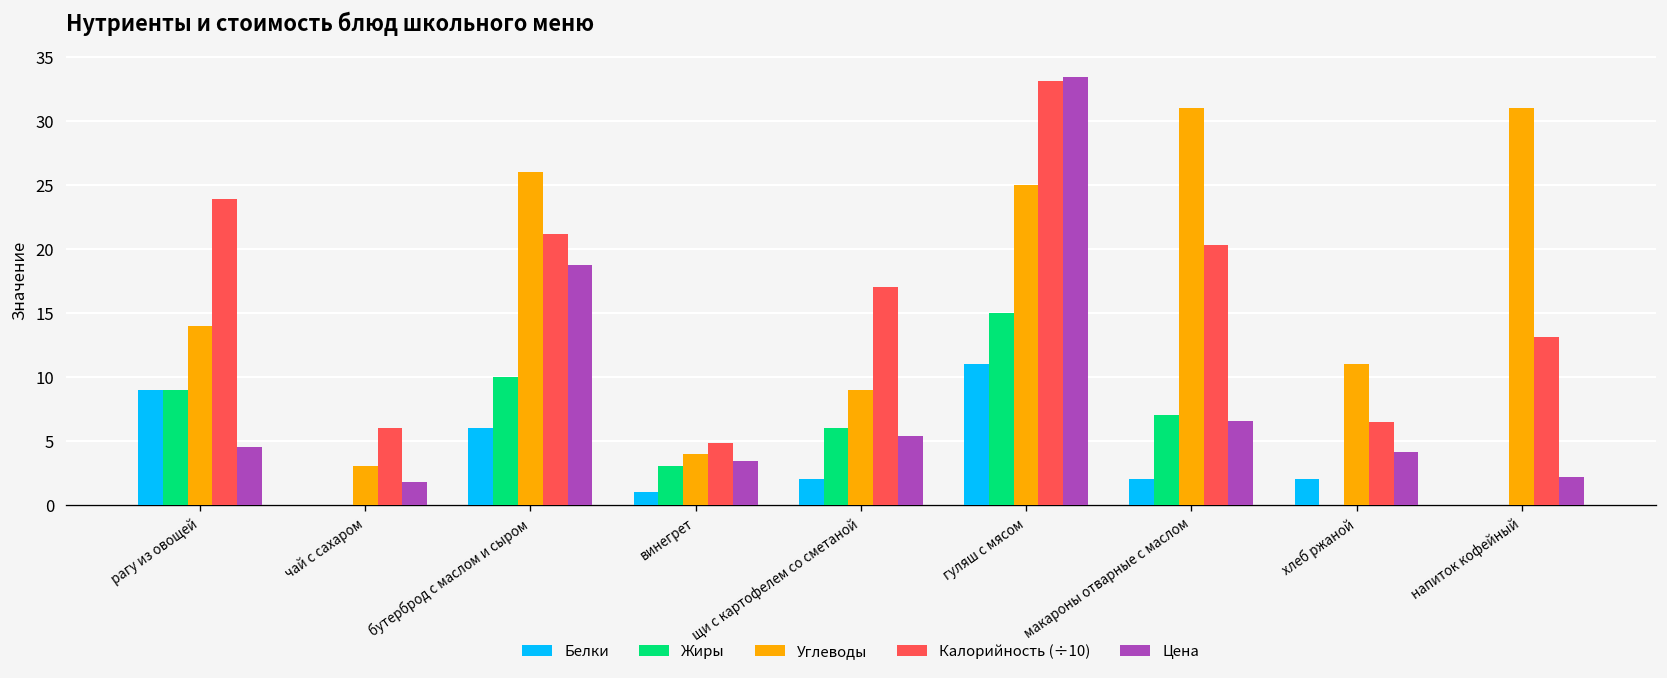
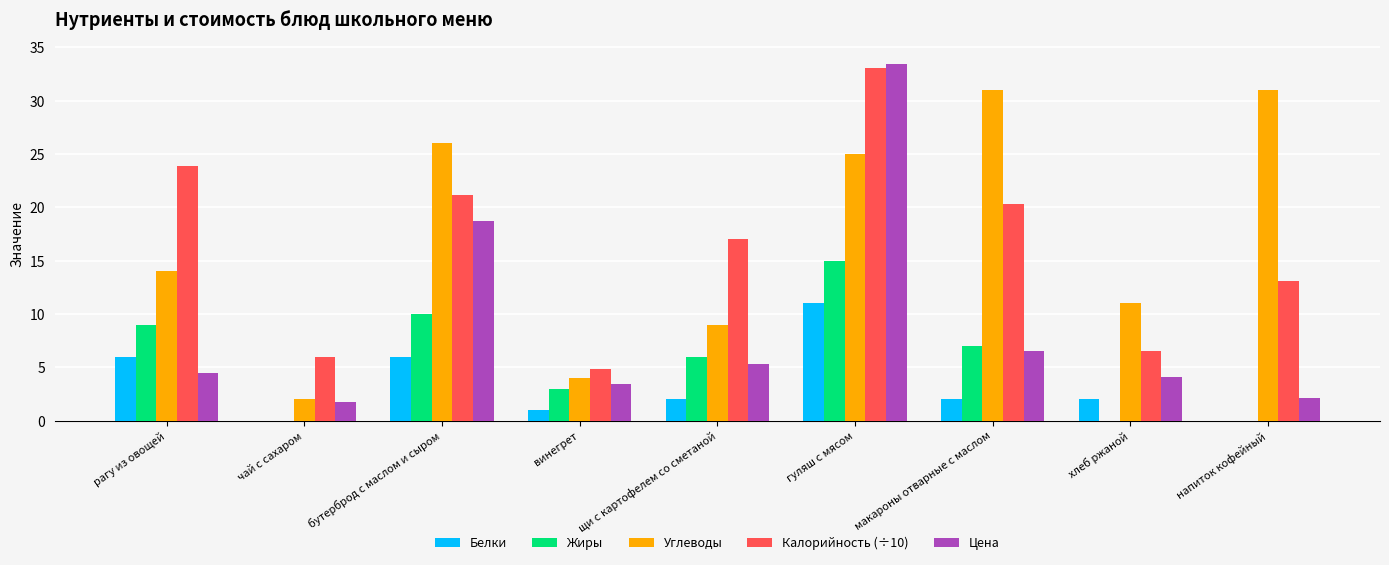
  {
    "Белки": {
-     "рагу из овощей": 9,
+     "рагу из овощей": 6,
      "чай с сахаром": 0,
      "бутерброд с маслом и сыром": 6,
      "винегрет": 1,
      "щи с картофелем со сметаной": 2,
      "гуляш с мясом": 11,
      "макароны отварные с маслом": 2,
      "хлеб ржаной": 2,
      "напиток кофейный": 0
    },
    "Жиры": {
      "рагу из овощей": 9,
      "чай с сахаром": 0,
      "бутерброд с маслом и сыром": 10,
      "винегрет": 3,
      "щи с картофелем со сметаной": 6,
      "гуляш с мясом": 15,
      "макароны отварные с маслом": 7,
      "хлеб ржаной": 0,
      "напиток кофейный": 0
    },
    "Углеводы": {
      "рагу из овощей": 14,
-     "чай с сахаром": 3,
+     "чай с сахаром": 2,
      "бутерброд с маслом и сыром": 26,
      "винегрет": 4,
      "щи с картофелем со сметаной": 9,
      "гуляш с мясом": 25,
      "макароны отварные с маслом": 31,
      "хлеб ржаной": 11,
      "напиток кофейный": 31
    },
    "Калорийность (÷10)": {
      "рагу из овощей": 24,
      "чай с сахаром": 6,
      "бутерброд с маслом и сыром": 21,
      "винегрет": 5,
      "щи с картофелем со сметаной": 17,
      "гуляш с мясом": 33,
      "макароны отварные с маслом": 20.3,
      "хлеб ржаной": 6.5,
      "напиток кофейный": 13
    },
    "Цена": {
      "рагу из овощей": 4.5,
      "чай с сахаром": 2,
      "бутерброд с маслом и сыром": 18.7,
      "винегрет": 3.4,
      "щи с картофелем со сметаной": 5.4,
      "гуляш с мясом": 33.4,
      "макароны отварные с маслом": 6.6,
      "хлеб ржаной": 4,
      "напиток кофейный": 2
    }
  }
